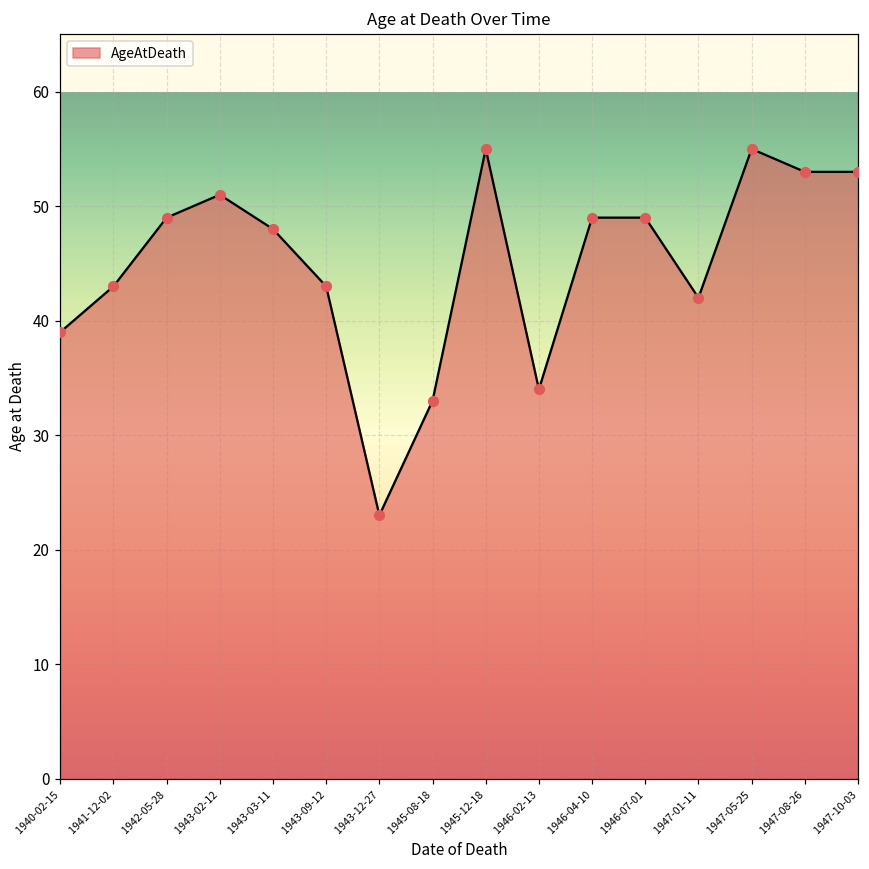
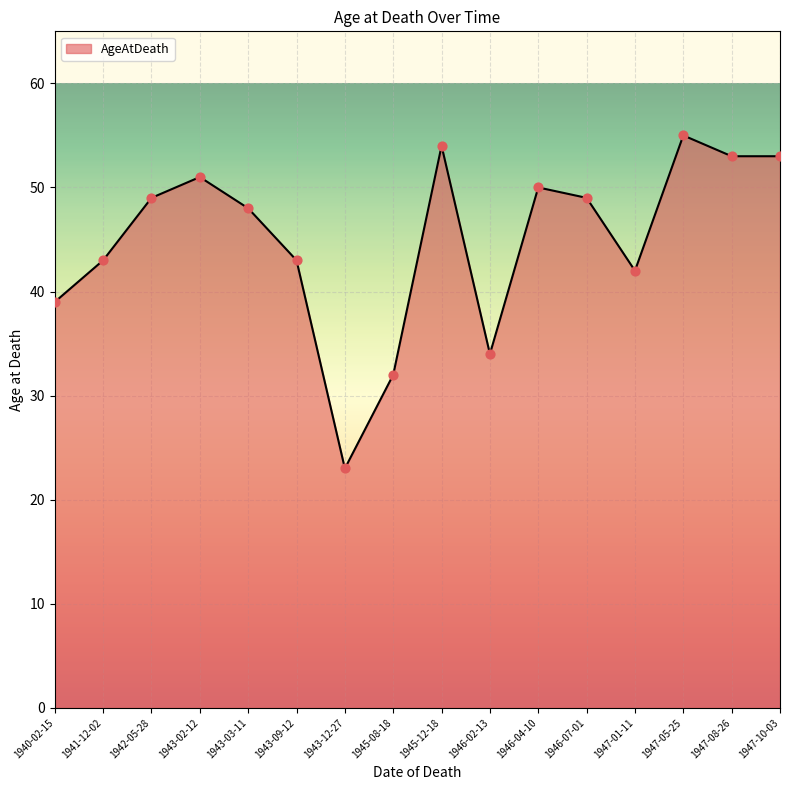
  {
    "1940-02-15": 39,
    "1941-12-02": 43,
    "1942-05-28": 49,
    "1943-02-12": 51,
    "1943-03-11": 48,
    "1943-09-12": 43,
    "1943-12-27": 23,
-   "1945-08-18": 33,
-   "1945-12-18": 55,
+   "1945-08-18": 32,
+   "1945-12-18": 54,
    "1946-02-13": 34,
-   "1946-04-10": 49,
+   "1946-04-10": 50,
    "1946-07-01": 49,
    "1947-01-11": 42,
    "1947-05-25": 55,
    "1947-08-26": 53,
    "1947-10-03": 53
  }
